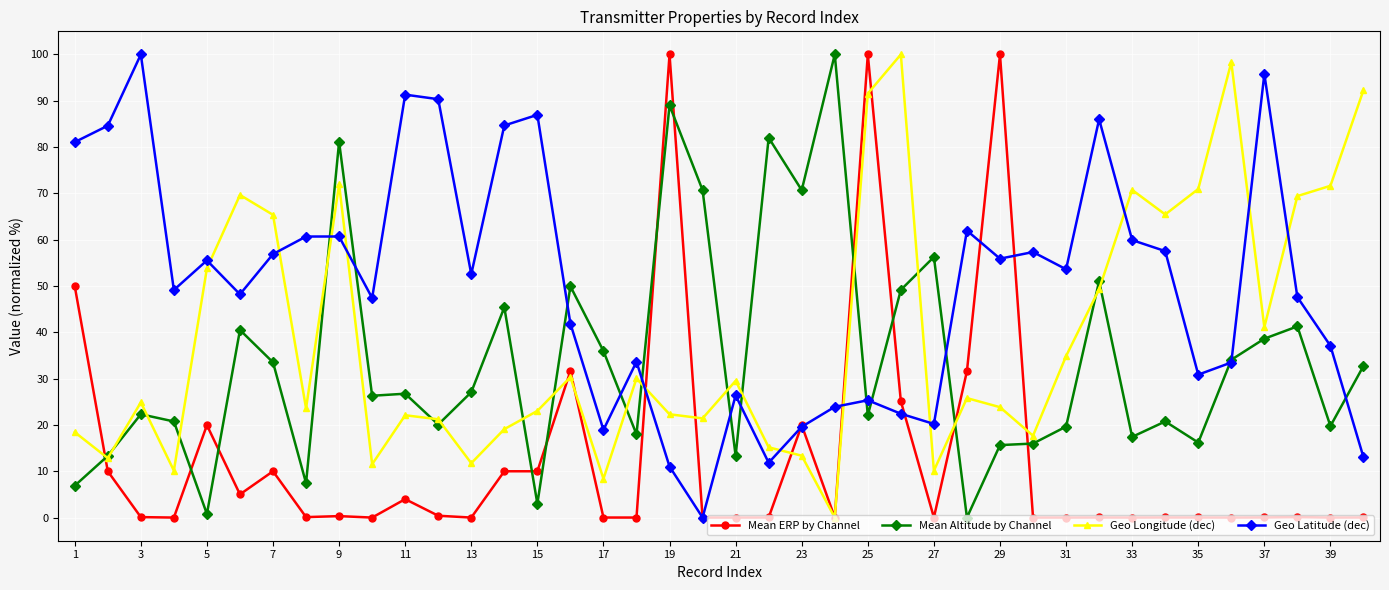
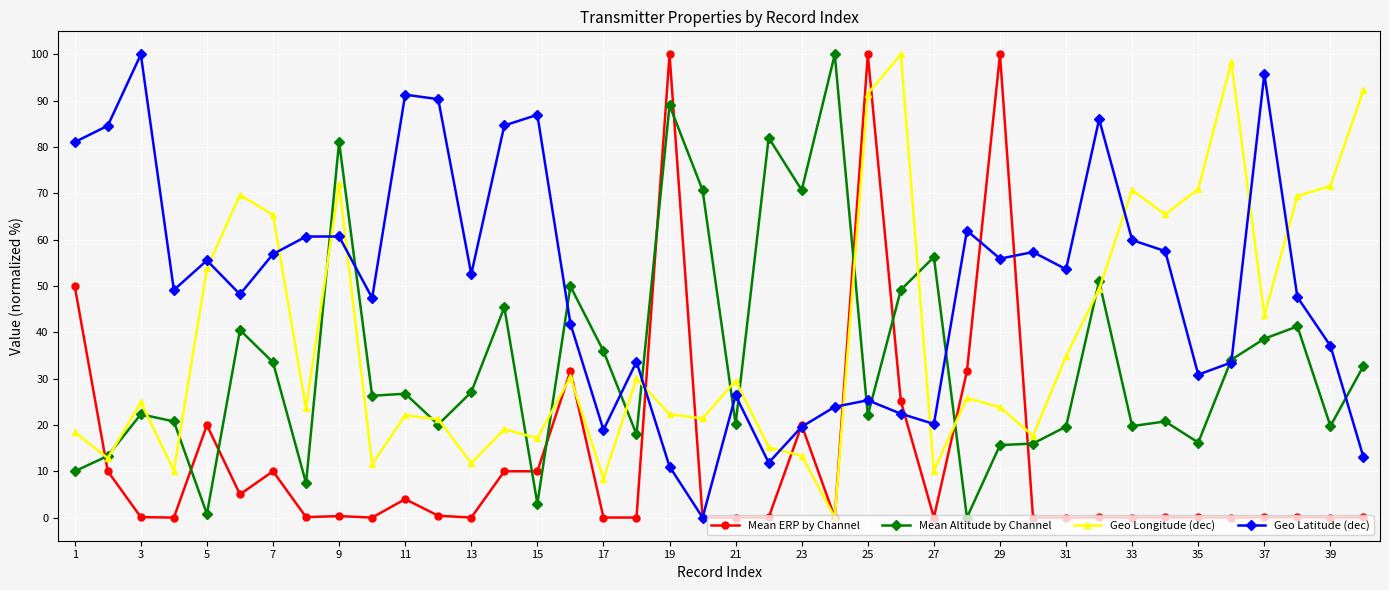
  {
    "Mean ERP by Channel": {
      "1": 50,
      "3": 0,
      "5": 20,
      "7": 10,
      "9": 0,
      "11": 4,
      "13": 0,
      "15": 10,
      "17": 0,
      "19": 100,
      "25": 100,
      "29": 100
    },
    "Mean Altitude by Channel": {
-     "1": 7,
+     "1": 10,
      "3": 22,
      "5": 1,
      "7": 34,
      "9": 81,
      "11": 27,
      "13": 27,
      "15": 3,
      "17": 36,
      "19": 89,
-     "21": 13,
+     "21": 20,
      "23": 71,
      "25": 22,
      "27": 56,
      "29": 16,
      "31": 20,
-     "33": 17,
+     "33": 20,
      "35": 16,
      "37": 39,
      "39": 20
    },
    "Geo Longitude (dec)": {
      "1": 18,
      "3": 25,
      "5": 54,
      "7": 65,
      "9": 72,
      "11": 22,
      "13": 12,
-     "15": 23,
+     "15": 17,
      "17": 8,
      "19": 22,
      "21": 30,
      "23": 13,
      "25": 92,
      "27": 10,
      "29": 24,
      "31": 35,
      "33": 71,
      "35": 71,
-     "37": 41,
+     "37": 44,
      "39": 72
    },
    "Geo Latitude (dec)": {
      "1": 81,
      "3": 100,
      "5": 56,
      "7": 57,
      "9": 61,
      "11": 91,
      "13": 53,
      "15": 87,
      "17": 19,
      "19": 11,
      "21": 26,
      "25": 25,
      "27": 20,
      "29": 56,
      "31": 54,
      "33": 60,
      "35": 31,
      "37": 96,
      "39": 37
    }
  }
